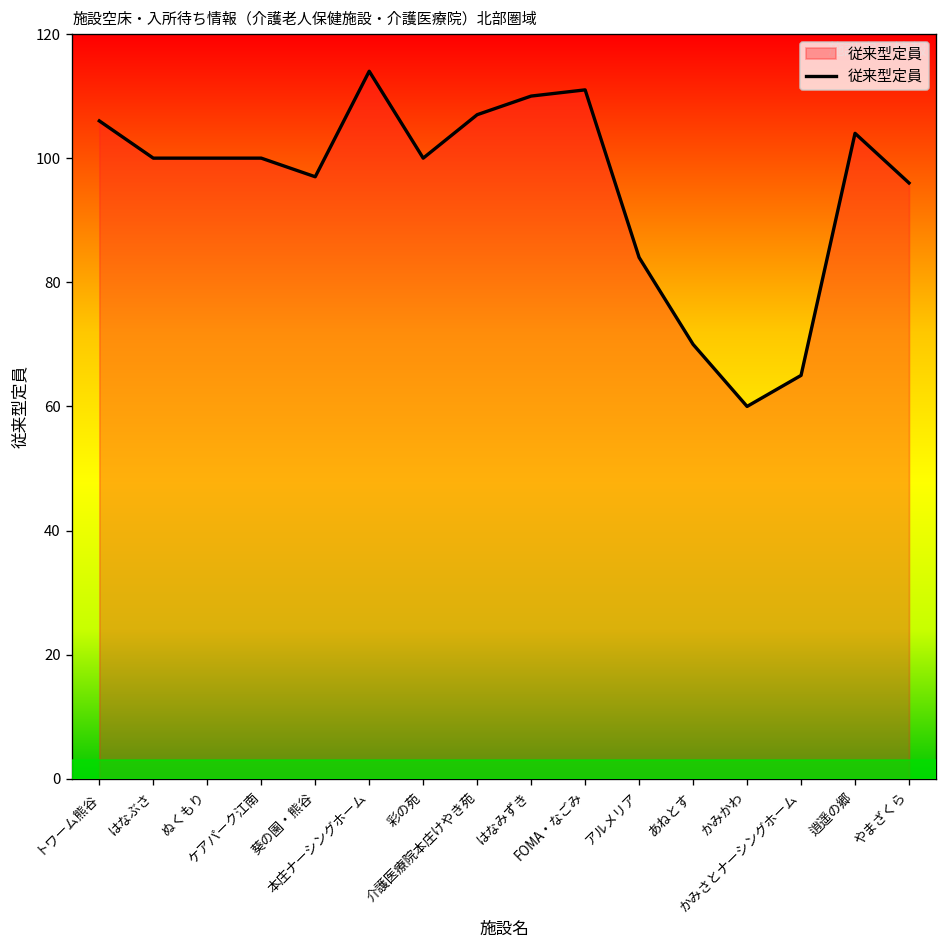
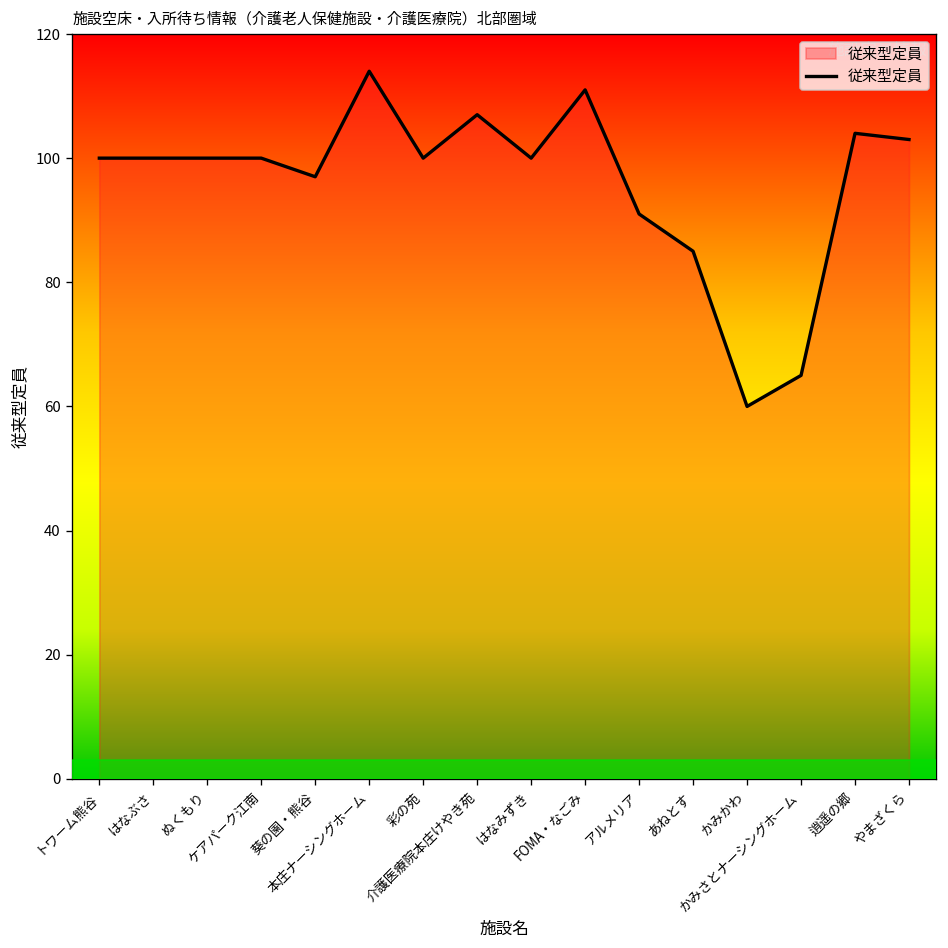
  {
-   "トワーム熊谷": 106,
+   "トワーム熊谷": 100,
    "はなぶさ": 100,
    "ぬくもり": 100,
    "ケアパーク江南": 100,
    "葵の園・熊谷": 97,
    "本庄ナーシングホーム": 114,
    "彩の苑": 100,
    "介護医療院本庄けやき苑": 107,
-   "はなみずき": 110,
+   "はなみずき": 100,
    "FOMA・なごみ": 111,
-   "アルメリア": 84,
-   "あねとす": 70,
+   "アルメリア": 91,
+   "あねとす": 85,
    "かみかわ": 60,
    "かみさとナーシングホーム": 65,
    "逍遥の郷": 104,
-   "やまざくら": 96
+   "やまざくら": 103
  }
